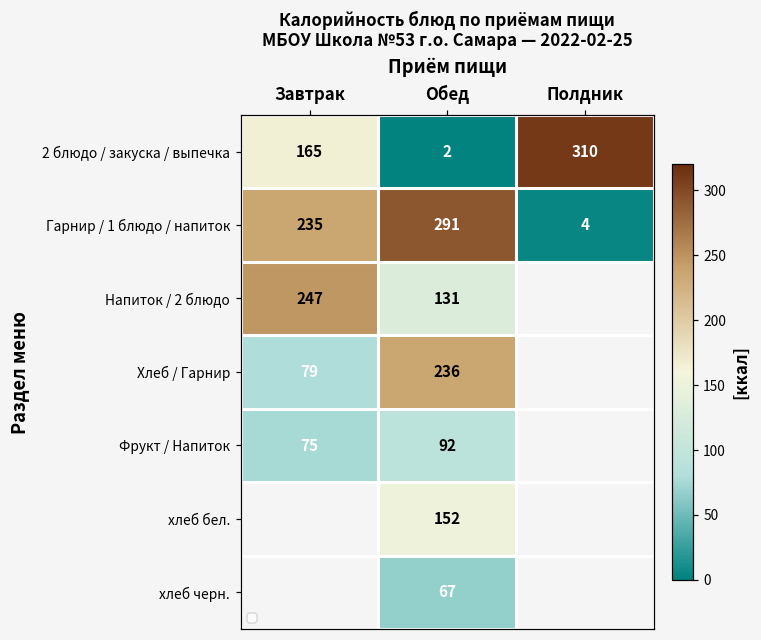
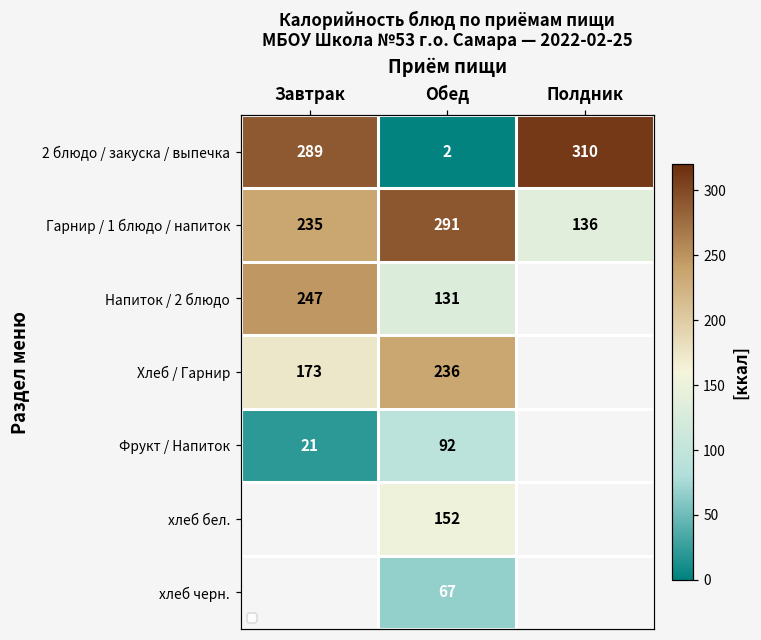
  {
    "2 блюдо / закуска / выпечка": {
-     "Завтрак": 165,
+     "Завтрак": 289,
      "Обед": 2,
      "Полдник": 310
    },
    "Гарнир / 1 блюдо / напиток": {
      "Завтрак": 235,
      "Обед": 291,
-     "Полдник": 4
+     "Полдник": 136
    },
    "Напиток / 2 блюдо": {
      "Завтрак": 247,
      "Обед": 131
    },
    "Хлеб / Гарнир": {
-     "Завтрак": 79,
+     "Завтрак": 173,
      "Обед": 236
    },
    "Фрукт / Напиток": {
-     "Завтрак": 75,
+     "Завтрак": 21,
      "Обед": 92
    },
    "хлеб бел.": {
      "Обед": 152
    },
    "хлеб черн.": {
      "Обед": 67
    }
  }
